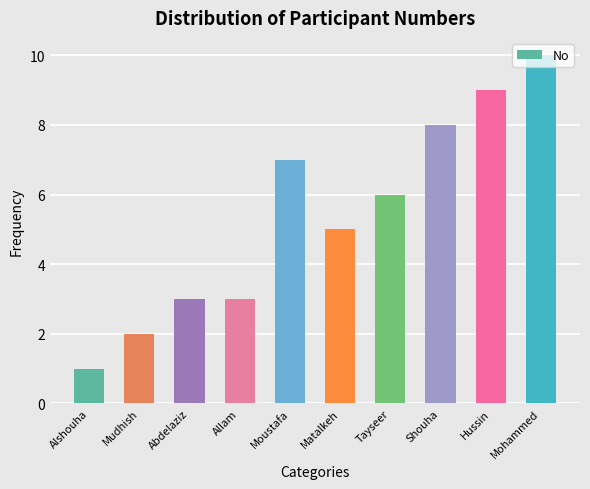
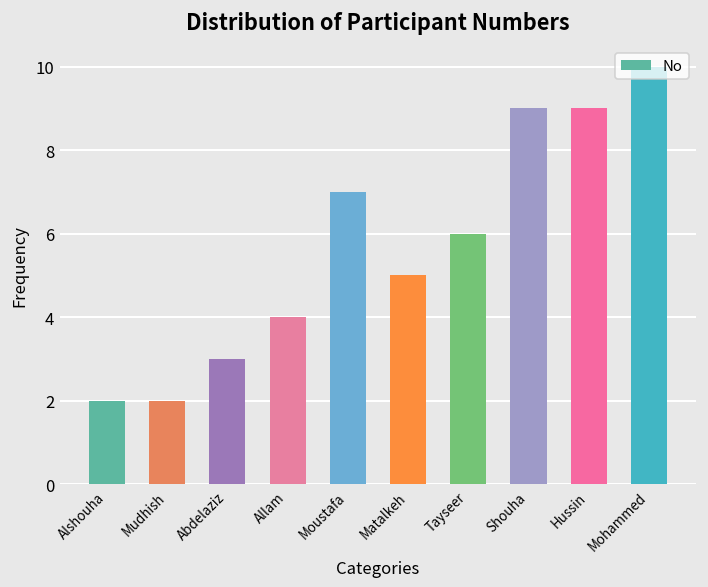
  {
-   "Alshouha": 1,
+   "Alshouha": 2,
    "Mudhish": 2,
    "Abdelaziz": 3,
-   "Allam": 3,
+   "Allam": 4,
    "Moustafa": 7,
    "Matalkeh": 5,
    "Tayseer": 6,
-   "Shouha": 8,
+   "Shouha": 9,
    "Hussin": 9
  }
